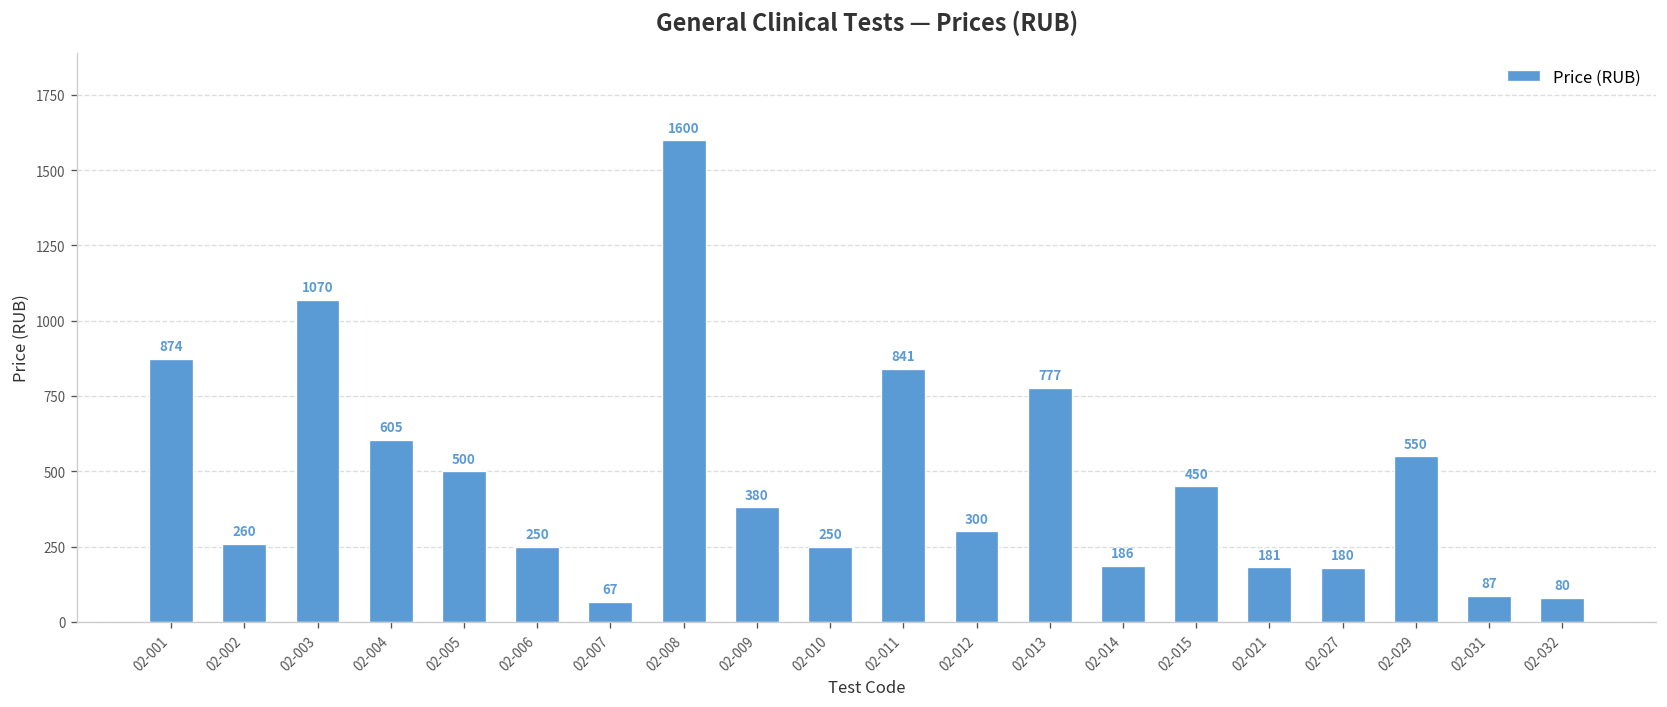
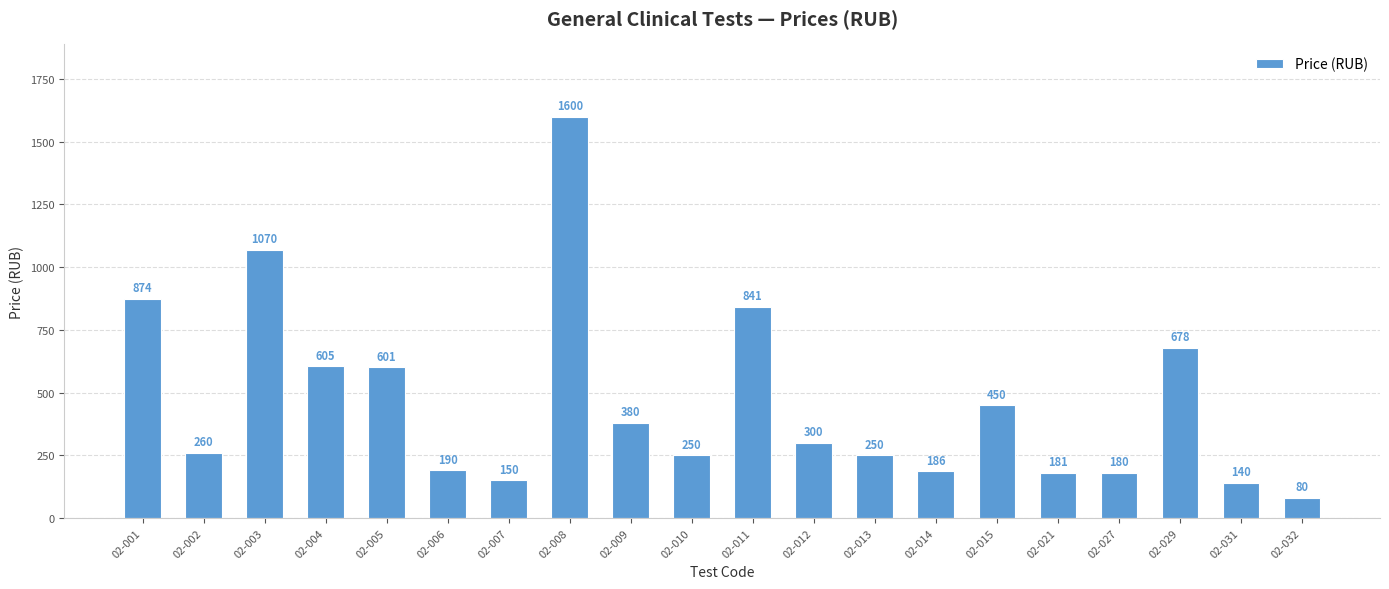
  {
    "02-001": 874,
    "02-002": 260,
    "02-003": 1070,
    "02-004": 605,
-   "02-005": 500,
-   "02-006": 250,
-   "02-007": 67,
+   "02-005": 601,
+   "02-006": 190,
+   "02-007": 150,
    "02-008": 1600,
    "02-009": 380,
    "02-010": 250,
    "02-011": 841,
    "02-012": 300,
-   "02-013": 777,
+   "02-013": 250,
    "02-014": 186,
    "02-015": 450,
    "02-021": 181,
    "02-027": 180,
-   "02-029": 550,
-   "02-031": 87,
+   "02-029": 678,
+   "02-031": 140,
    "02-032": 80
  }
